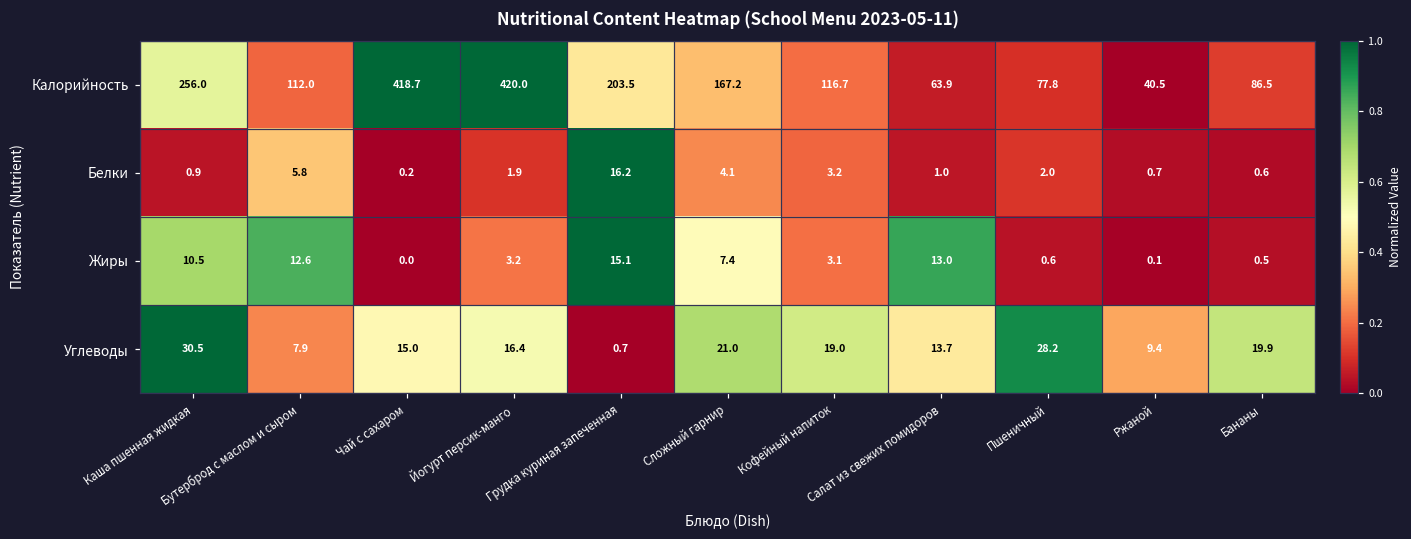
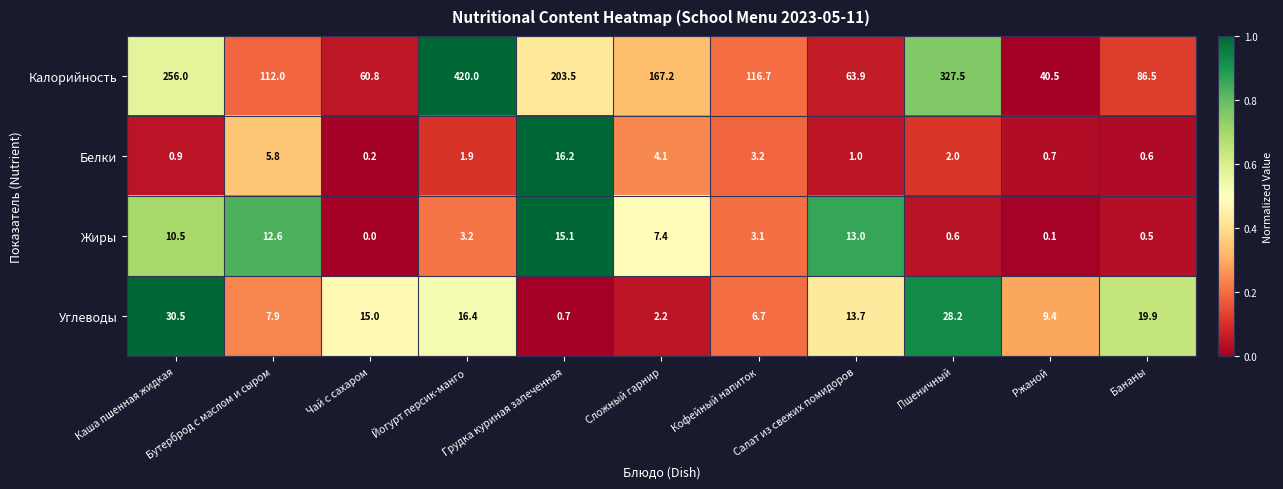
  {
    "Калорийность": {
      "Каша пшенная жидкая": 256.0,
      "Бутерброд с маслом и сыром": 112.0,
-     "Чай с сахаром": 418.7,
+     "Чай с сахаром": 60.8,
      "Йогурт персик-манго": 420.0,
      "Грудка куриная запеченная": 203.5,
      "Сложный гарнир": 167.2,
      "Кофейный напиток": 116.7,
      "Салат из свежих помидоров": 63.9,
-     "Пшеничный": 77.8,
+     "Пшеничный": 327.5,
      "Ржаной": 40.5,
      "Бананы": 86.5
    },
    "Белки": {
      "Каша пшенная жидкая": 0.9,
      "Бутерброд с маслом и сыром": 5.8,
      "Чай с сахаром": 0.2,
      "Йогурт персик-манго": 1.9,
      "Грудка куриная запеченная": 16.2,
      "Сложный гарнир": 4.1,
      "Кофейный напиток": 3.2,
      "Салат из свежих помидоров": 1.0,
      "Пшеничный": 2.0,
      "Ржаной": 0.7,
      "Бананы": 0.6
    },
    "Жиры": {
      "Каша пшенная жидкая": 10.5,
      "Бутерброд с маслом и сыром": 12.6,
      "Чай с сахаром": 0.0,
      "Йогурт персик-манго": 3.2,
      "Грудка куриная запеченная": 15.1,
      "Сложный гарнир": 7.4,
      "Кофейный напиток": 3.1,
      "Салат из свежих помидоров": 13.0,
      "Пшеничный": 0.6,
      "Ржаной": 0.1,
      "Бананы": 0.5
    },
    "Углеводы": {
      "Каша пшенная жидкая": 30.5,
      "Бутерброд с маслом и сыром": 7.9,
      "Чай с сахаром": 15.0,
      "Йогурт персик-манго": 16.4,
      "Грудка куриная запеченная": 0.7,
-     "Сложный гарнир": 21.0,
-     "Кофейный напиток": 19.0,
+     "Сложный гарнир": 2.2,
+     "Кофейный напиток": 6.7,
      "Салат из свежих помидоров": 13.7,
      "Пшеничный": 28.2,
      "Ржаной": 9.4,
      "Бананы": 19.9
    }
  }
